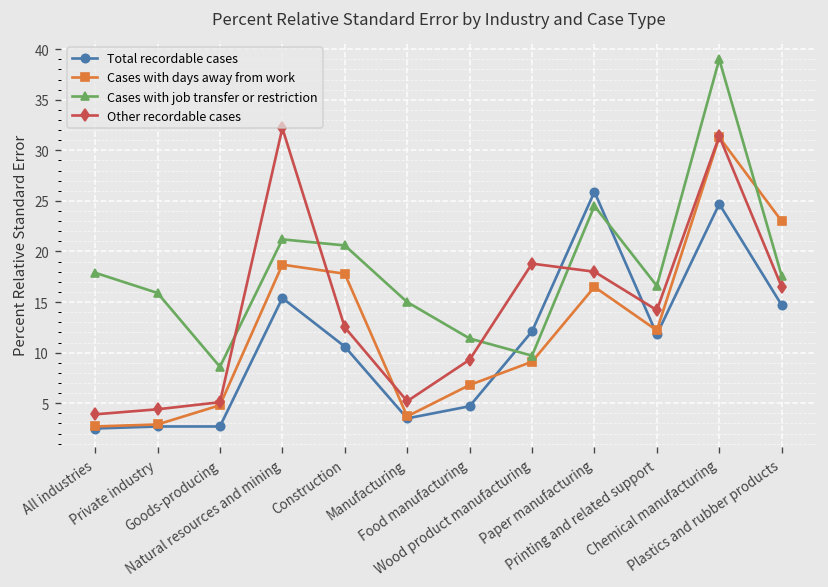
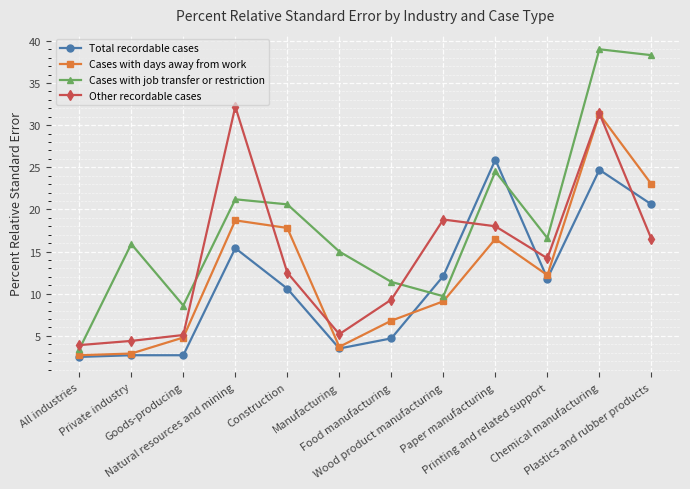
  {
    "Total recordable cases": {
      "Goods-producing": 3,
      "Natural resources and mining": 15,
      "Construction": 11,
      "Food manufacturing": 5,
      "Wood product manufacturing": 12,
      "Paper manufacturing": 26,
      "Printing and related support": 12,
      "Chemical manufacturing": 25,
-     "Plastics and rubber products": 15
+     "Plastics and rubber products": 21
    },
    "Cases with job transfer or restriction": {
-     "All industries": 18,
+     "All industries": 3,
      "Private industry": 16,
      "Goods-producing": 9,
      "Natural resources and mining": 21,
      "Construction": 21,
      "Manufacturing": 15,
      "Food manufacturing": 11,
      "Wood product manufacturing": 10,
      "Paper manufacturing": 25,
      "Printing and related support": 17,
      "Chemical manufacturing": 39,
-     "Plastics and rubber products": 18
+     "Plastics and rubber products": 38
    }
  }
